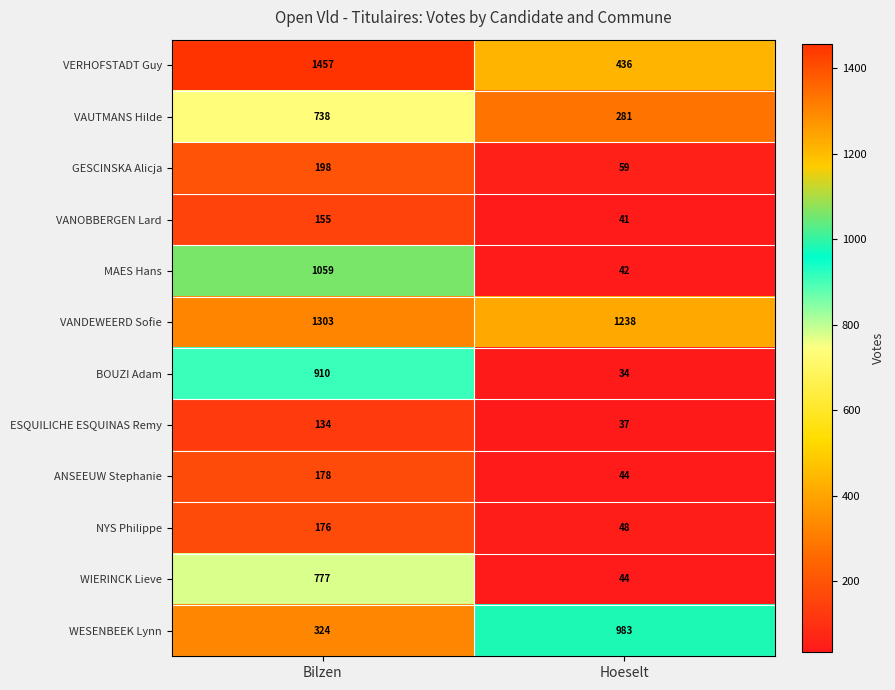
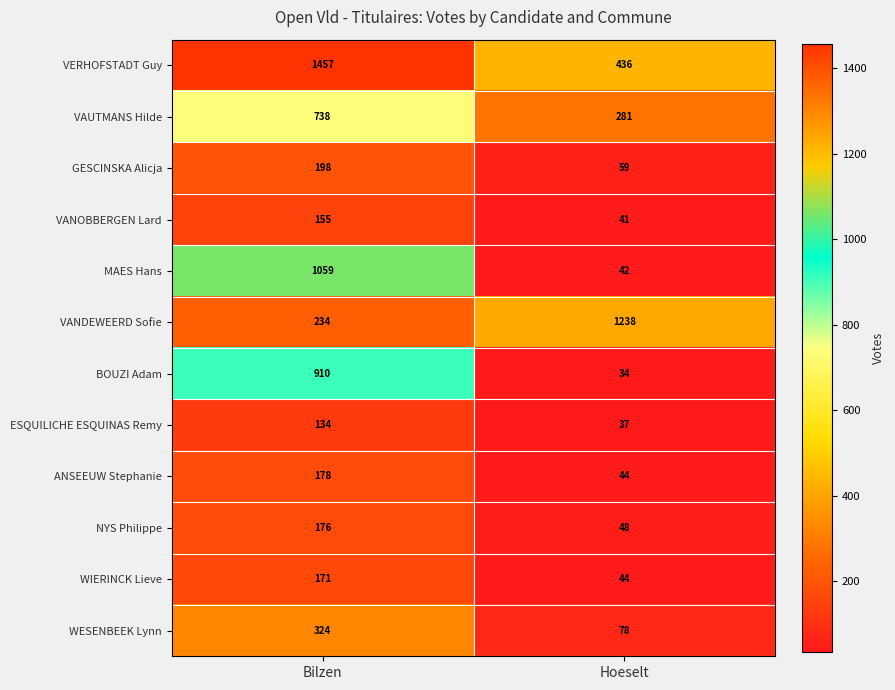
  {
    "VERHOFSTADT Guy": {
      "Bilzen": 1457,
      "Hoeselt": 436
    },
    "VAUTMANS Hilde": {
      "Bilzen": 738,
      "Hoeselt": 281
    },
    "GESCINSKA Alicja": {
      "Bilzen": 198,
      "Hoeselt": 59
    },
    "VANOBBERGEN Lard": {
      "Bilzen": 155,
      "Hoeselt": 41
    },
    "MAES Hans": {
      "Bilzen": 1059,
      "Hoeselt": 42
    },
    "VANDEWEERD Sofie": {
-     "Bilzen": 1303,
+     "Bilzen": 234,
      "Hoeselt": 1238
    },
    "BOUZI Adam": {
      "Bilzen": 910,
      "Hoeselt": 34
    },
    "ESQUILICHE ESQUINAS Remy": {
      "Bilzen": 134,
      "Hoeselt": 37
    },
    "ANSEEUW Stephanie": {
      "Bilzen": 178,
      "Hoeselt": 44
    },
    "NYS Philippe": {
      "Bilzen": 176,
      "Hoeselt": 48
    },
    "WIERINCK Lieve": {
-     "Bilzen": 777,
+     "Bilzen": 171,
      "Hoeselt": 44
    },
    "WESENBEEK Lynn": {
      "Bilzen": 324,
-     "Hoeselt": 983
+     "Hoeselt": 78
    }
  }
